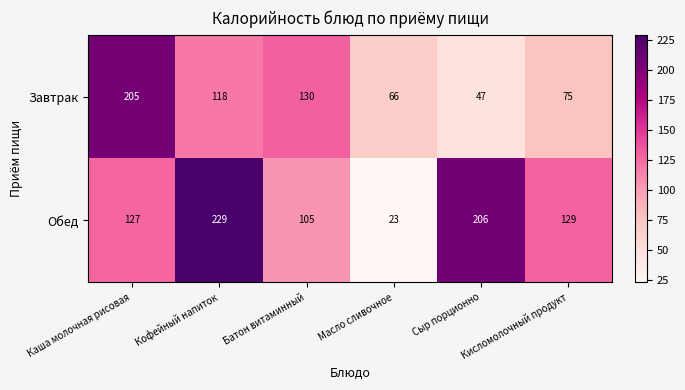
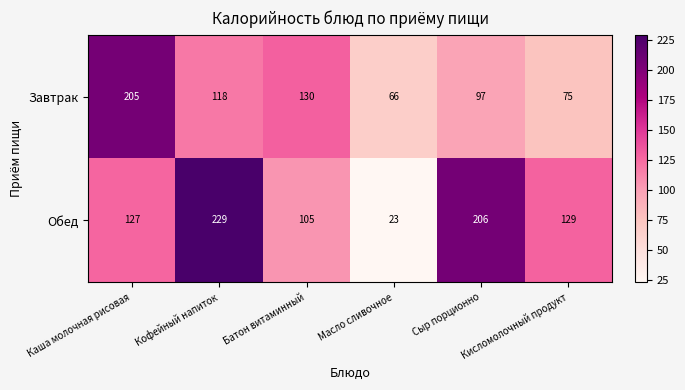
  {
    "Завтрак": {
      "Каша молочная рисовая": 205,
      "Кофейный напиток": 118,
      "Батон витаминный": 130,
      "Масло сливочное": 66,
-     "Сыр порционно": 47,
+     "Сыр порционно": 97,
      "Кисломолочный продукт": 75
    },
    "Обед": {
      "Каша молочная рисовая": 127,
      "Кофейный напиток": 229,
      "Батон витаминный": 105,
      "Масло сливочное": 23,
      "Сыр порционно": 206,
      "Кисломолочный продукт": 129
    }
  }
